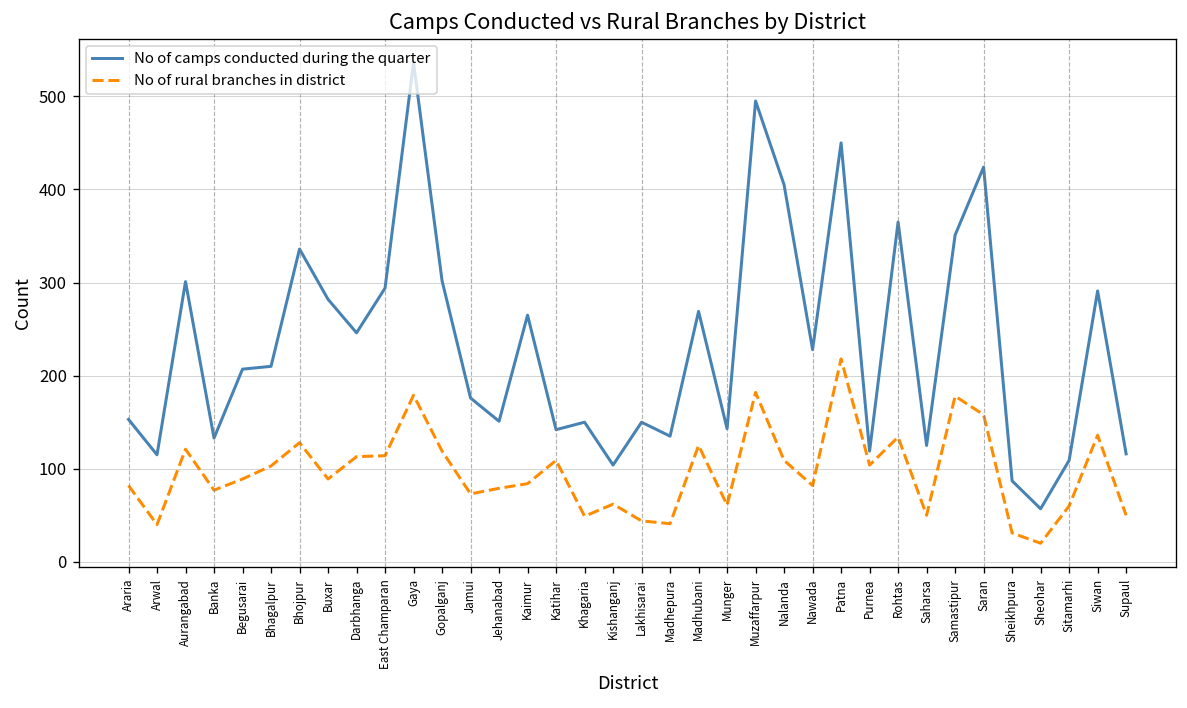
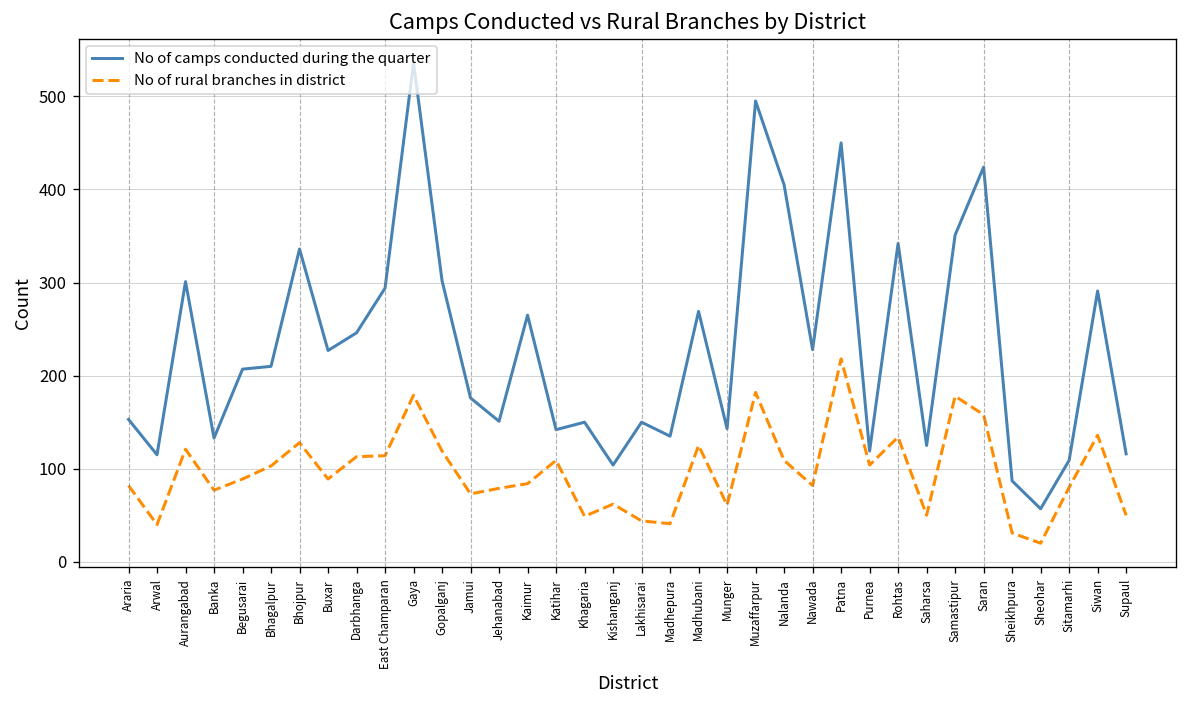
  {
    "No of camps conducted during the quarter": {
      "Araria": 150,
      "Arwal": 120,
      "Aurangabad": 300,
      "Banka": 130,
      "Begusarai": 210,
      "Bhagalpur": 210,
      "Bhojpur": 340,
-     "Buxar": 280,
+     "Buxar": 230,
      "Darbhanga": 250,
      "East Champaran": 290,
      "Gopalganj": 300,
      "Jamui": 180,
      "Jehanabad": 150,
      "Kaimur": 270,
      "Katihar": 140,
      "Khagaria": 150,
      "Kishanganj": 100,
      "Lakhisarai": 150,
      "Madhepura": 140,
      "Madhubani": 270,
      "Munger": 140,
      "Muzaffarpur": 500,
      "Nalanda": 410,
      "Nawada": 230,
      "Patna": 450,
      "Purnea": 120,
-     "Rohtas": 370,
+     "Rohtas": 340,
      "Saharsa": 130,
      "Samastipur": 350,
      "Saran": 420,
      "Sheikhpura": 90,
      "Sheohar": 60,
      "Sitamarhi": 110,
      "Siwan": 290,
      "Supaul": 120
    },
    "No of rural branches in district": {
      "Araria": 80,
      "Arwal": 40,
      "Aurangabad": 120,
      "Banka": 80,
      "Begusarai": 90,
      "Bhagalpur": 100,
      "Bhojpur": 130,
      "Buxar": 90,
      "Darbhanga": 110,
      "East Champaran": 110,
      "Gaya": 180,
      "Gopalganj": 120,
      "Jamui": 70,
      "Jehanabad": 80,
      "Kaimur": 80,
      "Katihar": 110,
      "Khagaria": 50,
      "Kishanganj": 60,
      "Lakhisarai": 40,
      "Madhepura": 40,
      "Madhubani": 130,
      "Munger": 60,
      "Muzaffarpur": 180,
      "Nalanda": 110,
      "Nawada": 80,
      "Patna": 220,
      "Purnea": 100,
      "Rohtas": 130,
      "Saharsa": 50,
      "Samastipur": 180,
      "Saran": 160,
      "Sheikhpura": 30,
      "Sheohar": 20,
-     "Sitamarhi": 60,
+     "Sitamarhi": 80,
      "Siwan": 140,
      "Supaul": 50
    }
  }
